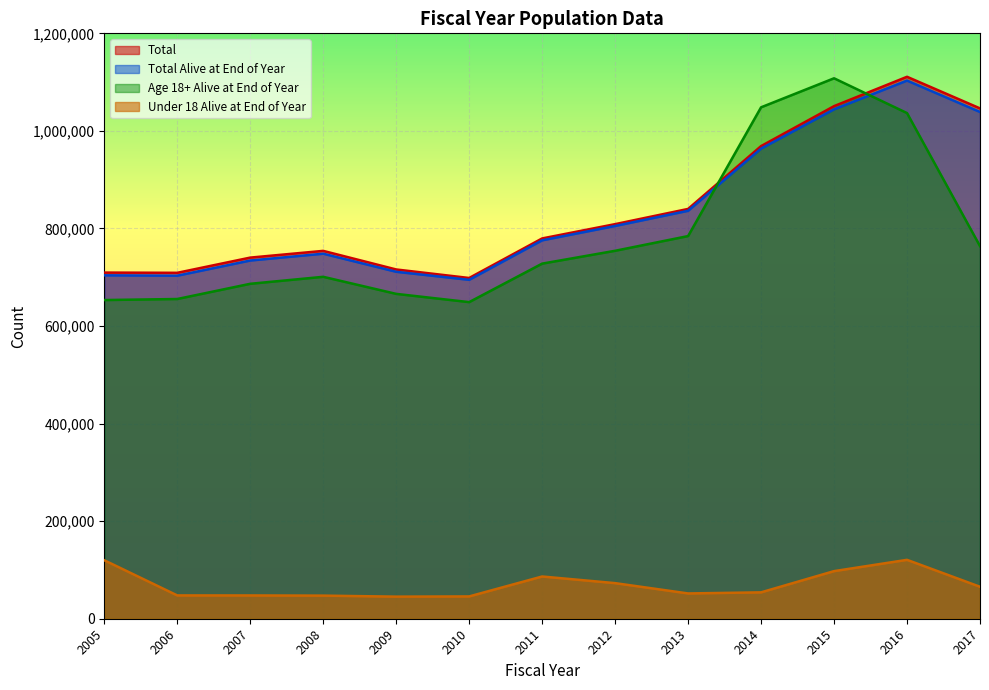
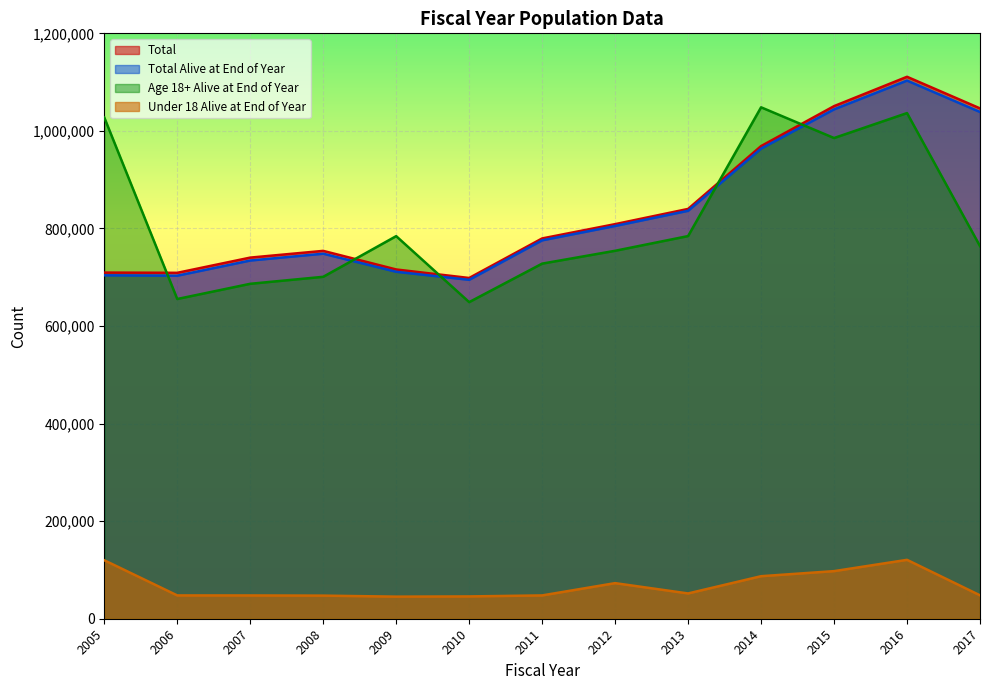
  {
    "Total": {
      "2005": "710,000",
      "2006": "710,000",
      "2007": "740,000",
      "2008": "750,000",
      "2015": "1,050,000",
      "2016": "1,110,000",
      "2017": "1,050,000"
    },
    "Total Alive at End of Year": {
      "2005": "700,000",
      "2006": "700,000",
      "2007": "730,000",
      "2008": "750,000",
      "2015": "1,040,000",
      "2016": "1,100,000",
      "2017": "1,040,000"
    },
    "Age 18+ Alive at End of Year": {
-     "2005": "650,000",
+     "2005": "1,030,000",
      "2006": "660,000",
      "2007": "690,000",
      "2008": "700,000",
-     "2009": "670,000",
+     "2009": "780,000",
      "2010": "650,000",
      "2011": "730,000",
      "2012": "750,000",
      "2013": "780,000",
      "2014": "1,050,000",
-     "2015": "1,110,000",
+     "2015": "990,000",
      "2016": "1,040,000",
      "2017": "760,000"
    },
    "Under 18 Alive at End of Year": {
      "2005": "120,000",
      "2006": "50,000",
      "2007": "50,000",
      "2008": "50,000",
      "2009": "50,000",
      "2010": "50,000",
-     "2011": "90,000",
+     "2011": "50,000",
      "2012": "70,000",
      "2013": "50,000",
-     "2014": "50,000",
+     "2014": "90,000",
      "2015": "100,000",
      "2016": "120,000",
-     "2017": "70,000"
+     "2017": "50,000"
    }
  }
